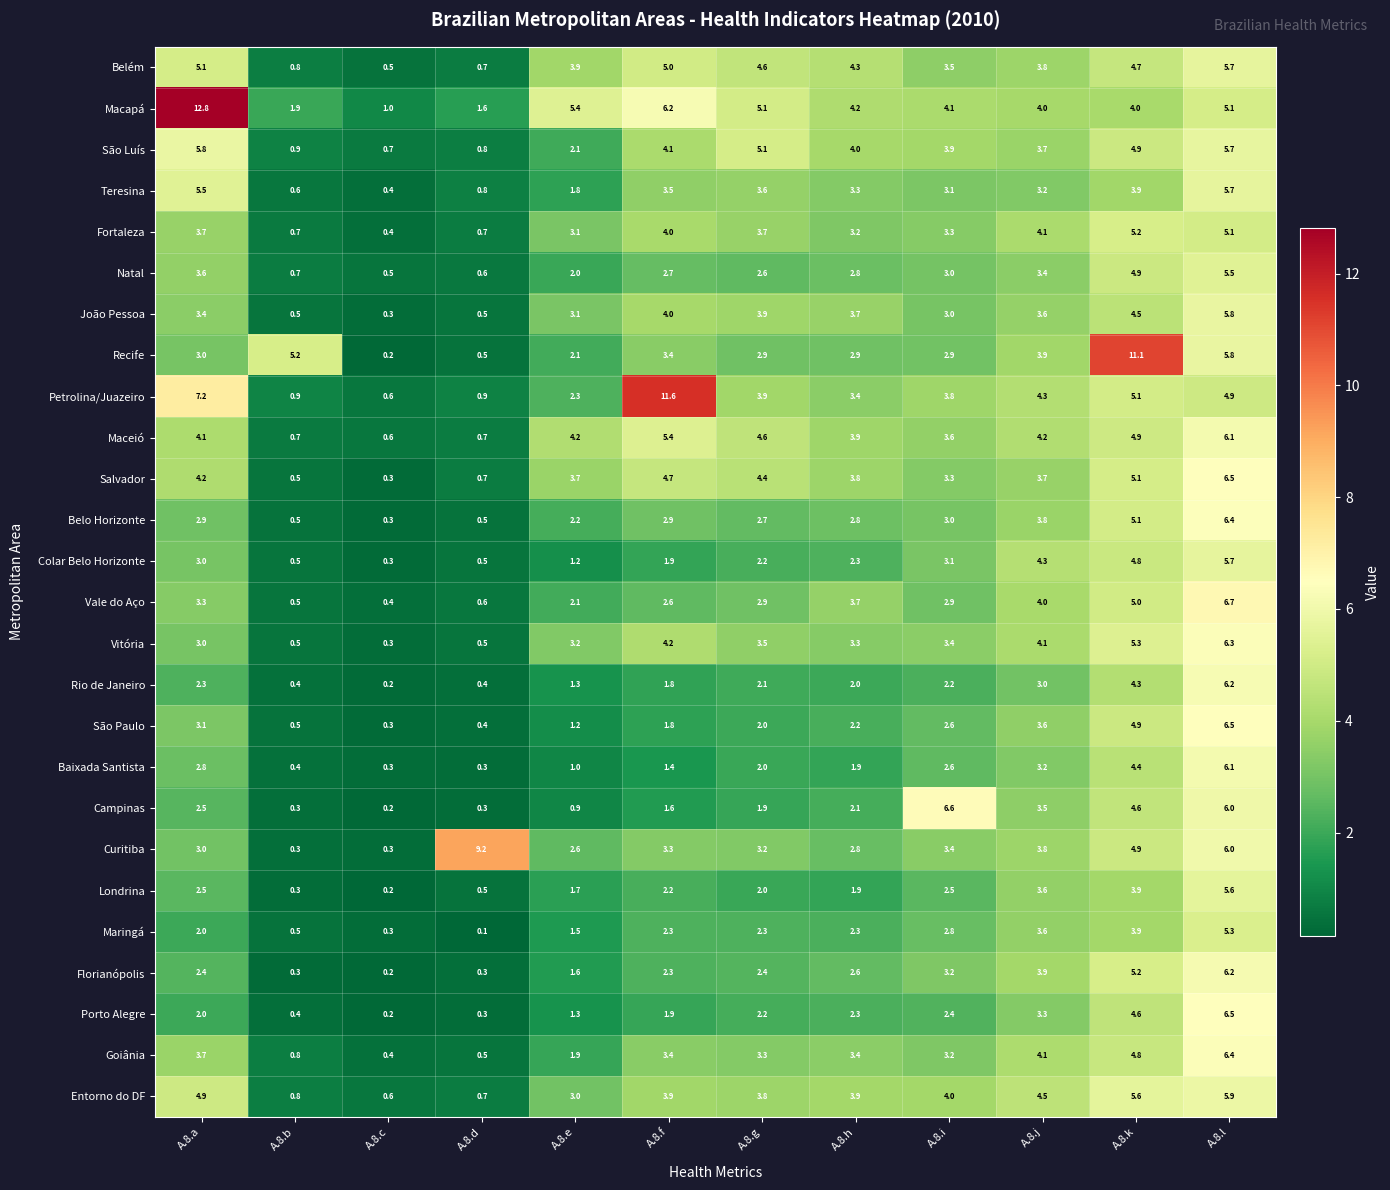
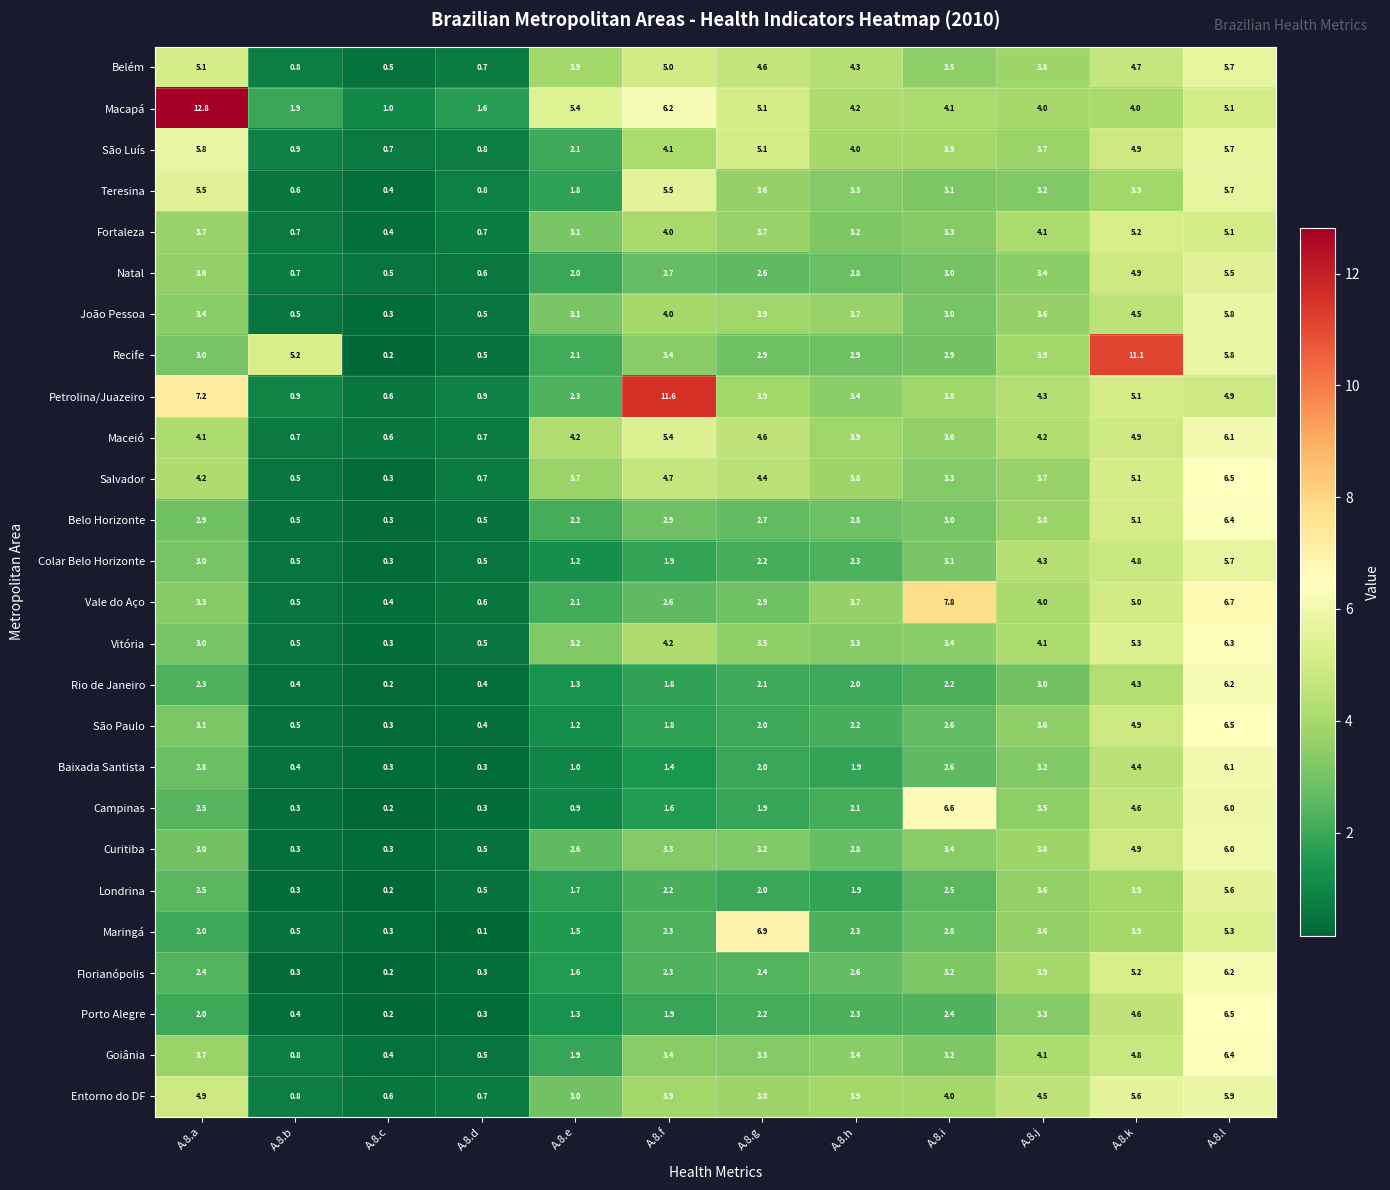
  {
    "Teresina": {
      "A.8.a": 5.5,
      "A.8.b": 0.6,
      "A.8.c": 0.4,
      "A.8.d": 0.8,
      "A.8.e": 1.8,
-     "A.8.f": 3.5,
+     "A.8.f": 5.5,
      "A.8.g": 3.6,
      "A.8.h": 3.3,
      "A.8.i": 3.1,
      "A.8.j": 3.2,
      "A.8.k": 3.9,
      "A.8.l": 5.7
    },
    "Vale do Aço": {
      "A.8.a": 3.3,
      "A.8.b": 0.5,
      "A.8.c": 0.4,
      "A.8.d": 0.6,
      "A.8.e": 2.1,
      "A.8.f": 2.6,
      "A.8.g": 2.9,
      "A.8.h": 3.7,
-     "A.8.i": 2.9,
+     "A.8.i": 7.8,
      "A.8.j": 4.0,
      "A.8.k": 5.0,
      "A.8.l": 6.7
    },
    "Curitiba": {
      "A.8.a": 3.0,
      "A.8.b": 0.3,
      "A.8.c": 0.3,
-     "A.8.d": 9.2,
+     "A.8.d": 0.5,
      "A.8.e": 2.6,
      "A.8.f": 3.3,
      "A.8.g": 3.2,
      "A.8.h": 2.8,
      "A.8.i": 3.4,
      "A.8.j": 3.8,
      "A.8.k": 4.9,
      "A.8.l": 6.0
    },
    "Maringá": {
      "A.8.a": 2.0,
      "A.8.b": 0.5,
      "A.8.c": 0.3,
      "A.8.d": 0.1,
      "A.8.e": 1.5,
      "A.8.f": 2.3,
-     "A.8.g": 2.3,
+     "A.8.g": 6.9,
      "A.8.h": 2.3,
      "A.8.i": 2.8,
      "A.8.j": 3.6,
      "A.8.k": 3.9,
      "A.8.l": 5.3
    }
  }
